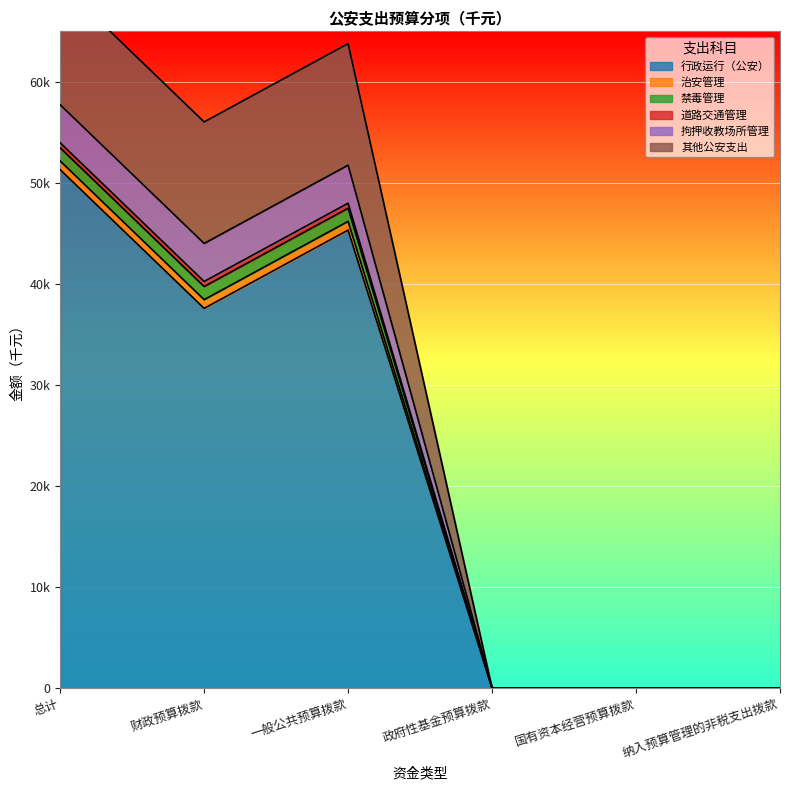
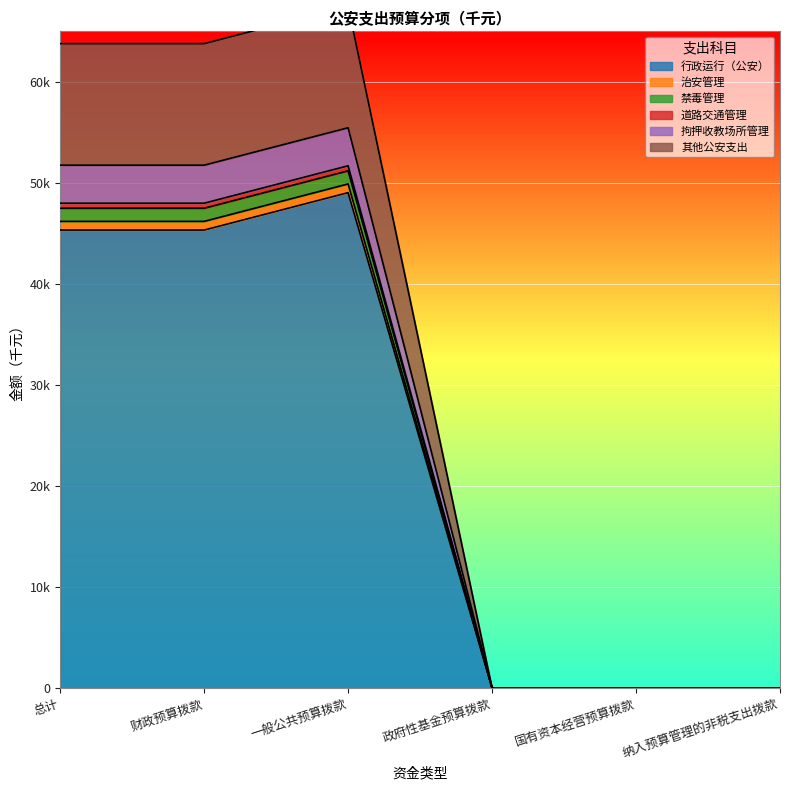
  {
    "行政运行（公安）": {
-     "总计": 51300,
-     "财政预算拨款": 37600,
-     "一般公共预算拨款": 45300
+     "总计": 45300,
+     "财政预算拨款": 45300,
+     "一般公共预算拨款": 49000
    },
    "治安管理": {
      "总计": 900,
      "财政预算拨款": 900,
      "一般公共预算拨款": 900
    },
    "禁毒管理": {
      "总计": 1300,
      "财政预算拨款": 1300,
      "一般公共预算拨款": 1300
    },
    "道路交通管理": {
      "总计": 500,
      "财政预算拨款": 500,
      "一般公共预算拨款": 500
    },
    "拘押收教场所管理": {
      "总计": 3800,
      "财政预算拨款": 3800,
      "一般公共预算拨款": 3800
    },
    "其他公安支出": {
      "财政预算拨款": 12000
    }
  }
